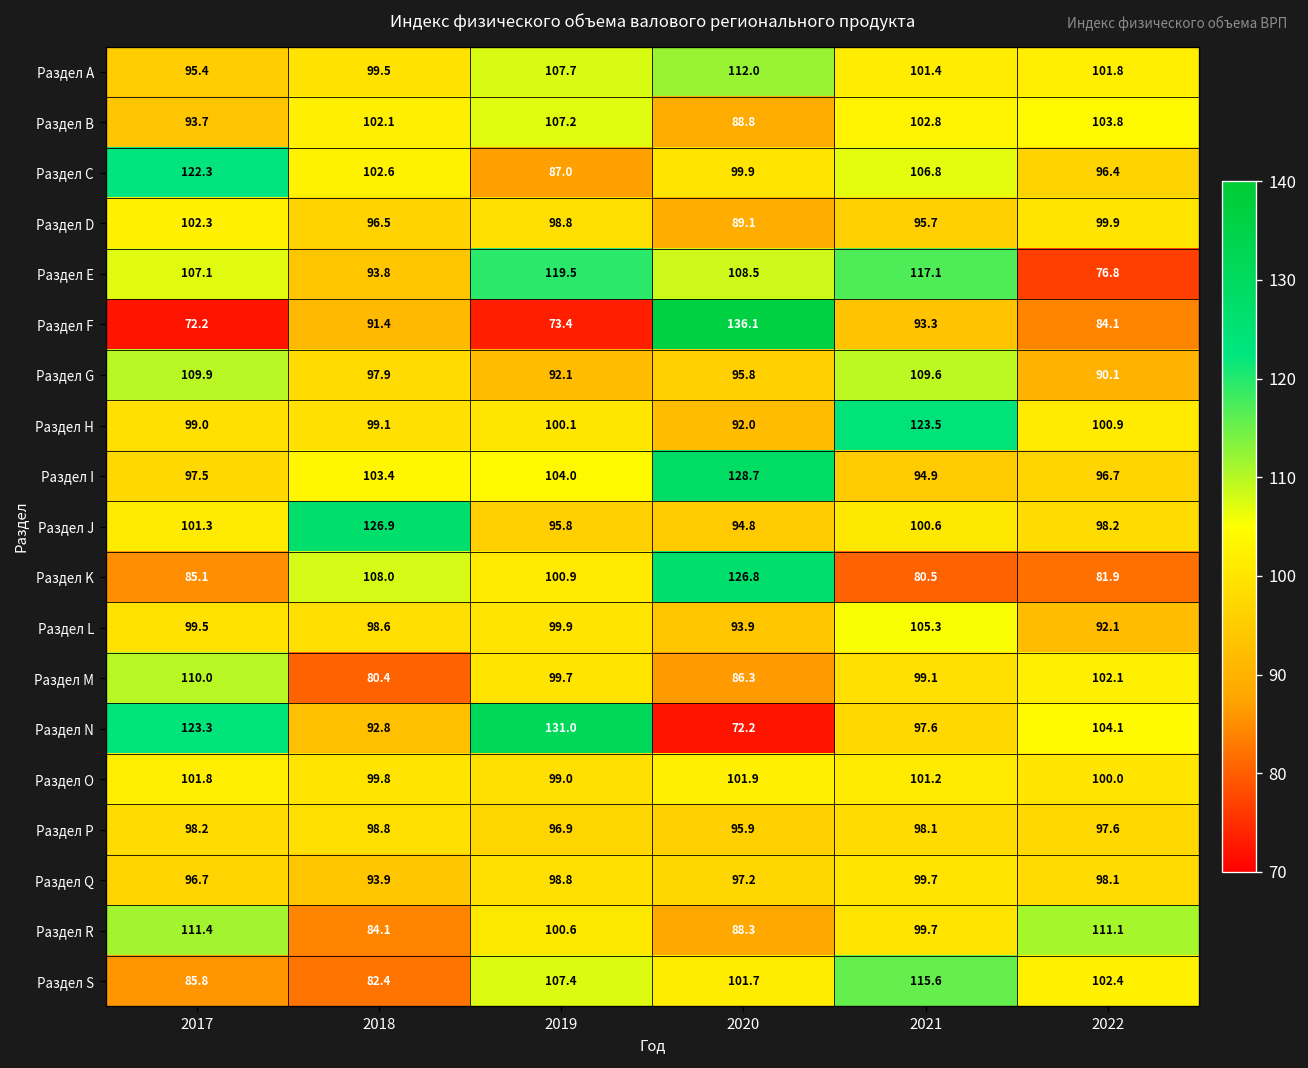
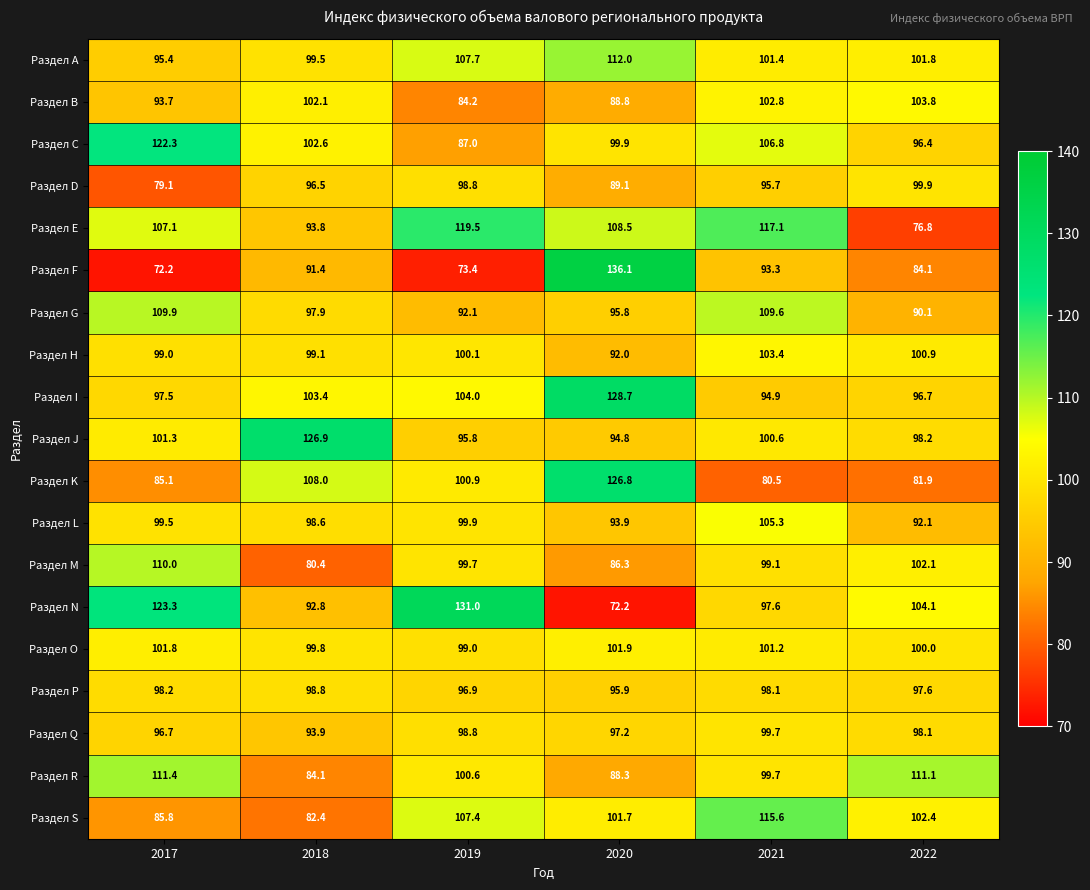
  {
    "Раздел A": {
      "2017": 95.4,
      "2018": 99.5,
      "2019": 107.7,
      "2020": 112.0,
      "2021": 101.4,
      "2022": 101.8
    },
    "Раздел B": {
      "2017": 93.7,
      "2018": 102.1,
-     "2019": 107.2,
+     "2019": 84.2,
      "2020": 88.8,
      "2021": 102.8,
      "2022": 103.8
    },
    "Раздел C": {
      "2017": 122.3,
      "2018": 102.6,
      "2019": 87.0,
      "2020": 99.9,
      "2021": 106.8,
      "2022": 96.4
    },
    "Раздел D": {
-     "2017": 102.3,
+     "2017": 79.1,
      "2018": 96.5,
      "2019": 98.8,
      "2020": 89.1,
      "2021": 95.7,
      "2022": 99.9
    },
    "Раздел E": {
      "2017": 107.1,
      "2018": 93.8,
      "2019": 119.5,
      "2020": 108.5,
      "2021": 117.1,
      "2022": 76.8
    },
    "Раздел F": {
      "2017": 72.2,
      "2018": 91.4,
      "2019": 73.4,
      "2020": 136.1,
      "2021": 93.3,
      "2022": 84.1
    },
    "Раздел G": {
      "2017": 109.9,
      "2018": 97.9,
      "2019": 92.1,
      "2020": 95.8,
      "2021": 109.6,
      "2022": 90.1
    },
    "Раздел H": {
      "2017": 99.0,
      "2018": 99.1,
      "2019": 100.1,
      "2020": 92.0,
-     "2021": 123.5,
+     "2021": 103.4,
      "2022": 100.9
    },
    "Раздел I": {
      "2017": 97.5,
      "2018": 103.4,
      "2019": 104.0,
      "2020": 128.7,
      "2021": 94.9,
      "2022": 96.7
    },
    "Раздел J": {
      "2017": 101.3,
      "2018": 126.9,
      "2019": 95.8,
      "2020": 94.8,
      "2021": 100.6,
      "2022": 98.2
    },
    "Раздел K": {
      "2017": 85.1,
      "2018": 108.0,
      "2019": 100.9,
      "2020": 126.8,
      "2021": 80.5,
      "2022": 81.9
    },
    "Раздел L": {
      "2017": 99.5,
      "2018": 98.6,
      "2019": 99.9,
      "2020": 93.9,
      "2021": 105.3,
      "2022": 92.1
    },
    "Раздел M": {
      "2017": 110.0,
      "2018": 80.4,
      "2019": 99.7,
      "2020": 86.3,
      "2021": 99.1,
      "2022": 102.1
    },
    "Раздел N": {
      "2017": 123.3,
      "2018": 92.8,
      "2019": 131.0,
      "2020": 72.2,
      "2021": 97.6,
      "2022": 104.1
    },
    "Раздел O": {
      "2017": 101.8,
      "2018": 99.8,
      "2019": 99.0,
      "2020": 101.9,
      "2021": 101.2,
      "2022": 100.0
    },
    "Раздел P": {
      "2017": 98.2,
      "2018": 98.8,
      "2019": 96.9,
      "2020": 95.9,
      "2021": 98.1,
      "2022": 97.6
    },
    "Раздел Q": {
      "2017": 96.7,
      "2018": 93.9,
      "2019": 98.8,
      "2020": 97.2,
      "2021": 99.7,
      "2022": 98.1
    },
    "Раздел R": {
      "2017": 111.4,
      "2018": 84.1,
      "2019": 100.6,
      "2020": 88.3,
      "2021": 99.7,
      "2022": 111.1
    },
    "Раздел S": {
      "2017": 85.8,
      "2018": 82.4,
      "2019": 107.4,
      "2020": 101.7,
      "2021": 115.6,
      "2022": 102.4
    }
  }
